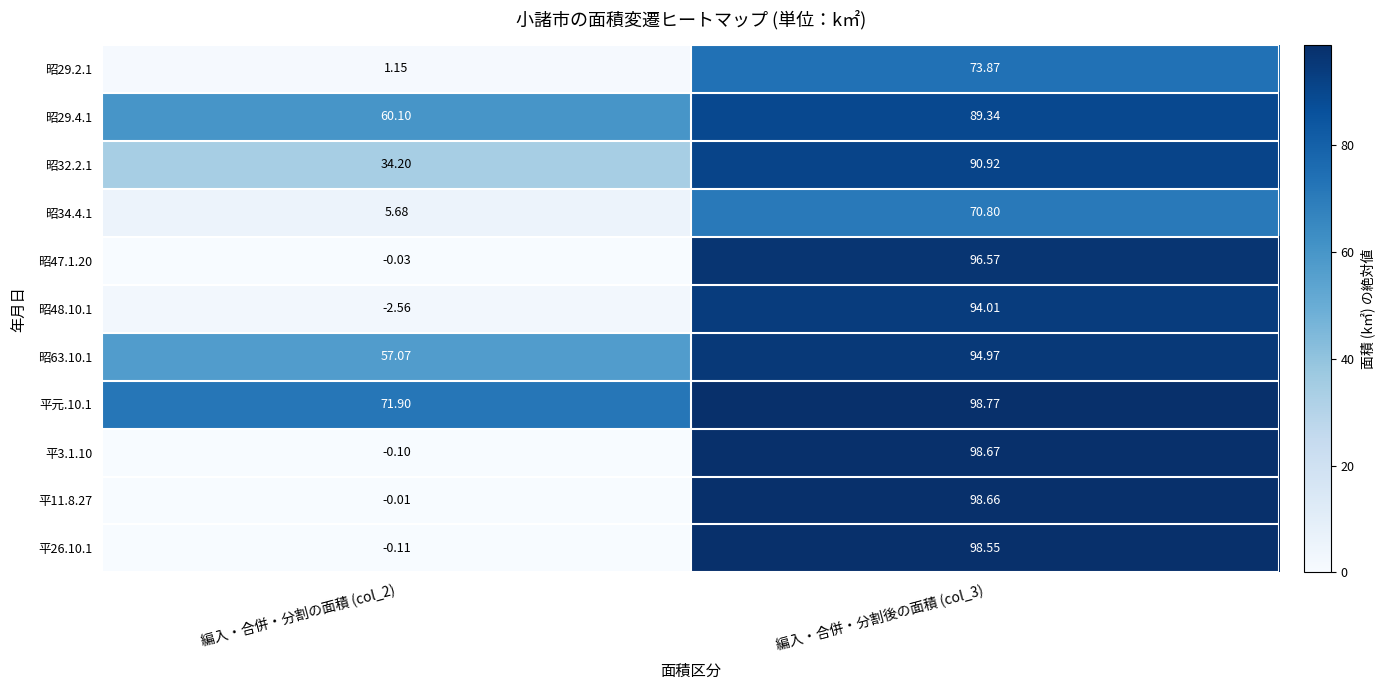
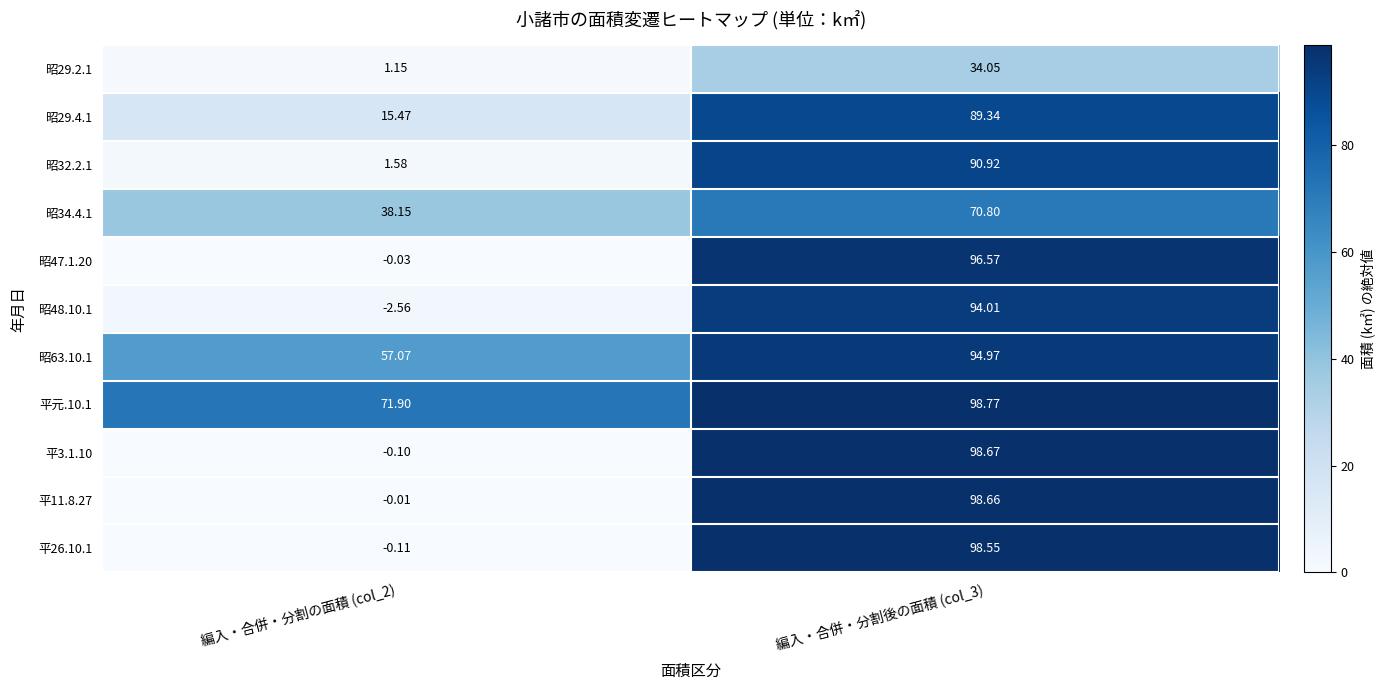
  {
    "昭29.2.1": {
      "編入・合併・分割の面積 (col_2)": 1.15,
-     "編入・合併・分割後の面積 (col_3)": 73.87
+     "編入・合併・分割後の面積 (col_3)": 34.05
    },
    "昭29.4.1": {
-     "編入・合併・分割の面積 (col_2)": 60.10,
+     "編入・合併・分割の面積 (col_2)": 15.47,
      "編入・合併・分割後の面積 (col_3)": 89.34
    },
    "昭32.2.1": {
-     "編入・合併・分割の面積 (col_2)": 34.20,
+     "編入・合併・分割の面積 (col_2)": 1.58,
      "編入・合併・分割後の面積 (col_3)": 90.92
    },
    "昭34.4.1": {
-     "編入・合併・分割の面積 (col_2)": 5.68,
+     "編入・合併・分割の面積 (col_2)": 38.15,
      "編入・合併・分割後の面積 (col_3)": 70.80
    },
    "昭47.1.20": {
      "編入・合併・分割の面積 (col_2)": -0.03,
      "編入・合併・分割後の面積 (col_3)": 96.57
    },
    "昭48.10.1": {
      "編入・合併・分割の面積 (col_2)": -2.56,
      "編入・合併・分割後の面積 (col_3)": 94.01
    },
    "昭63.10.1": {
      "編入・合併・分割の面積 (col_2)": 57.07,
      "編入・合併・分割後の面積 (col_3)": 94.97
    },
    "平元.10.1": {
      "編入・合併・分割の面積 (col_2)": 71.90,
      "編入・合併・分割後の面積 (col_3)": 98.77
    },
    "平3.1.10": {
      "編入・合併・分割の面積 (col_2)": -0.10,
      "編入・合併・分割後の面積 (col_3)": 98.67
    },
    "平11.8.27": {
      "編入・合併・分割の面積 (col_2)": -0.01,
      "編入・合併・分割後の面積 (col_3)": 98.66
    },
    "平26.10.1": {
      "編入・合併・分割の面積 (col_2)": -0.11,
      "編入・合併・分割後の面積 (col_3)": 98.55
    }
  }
